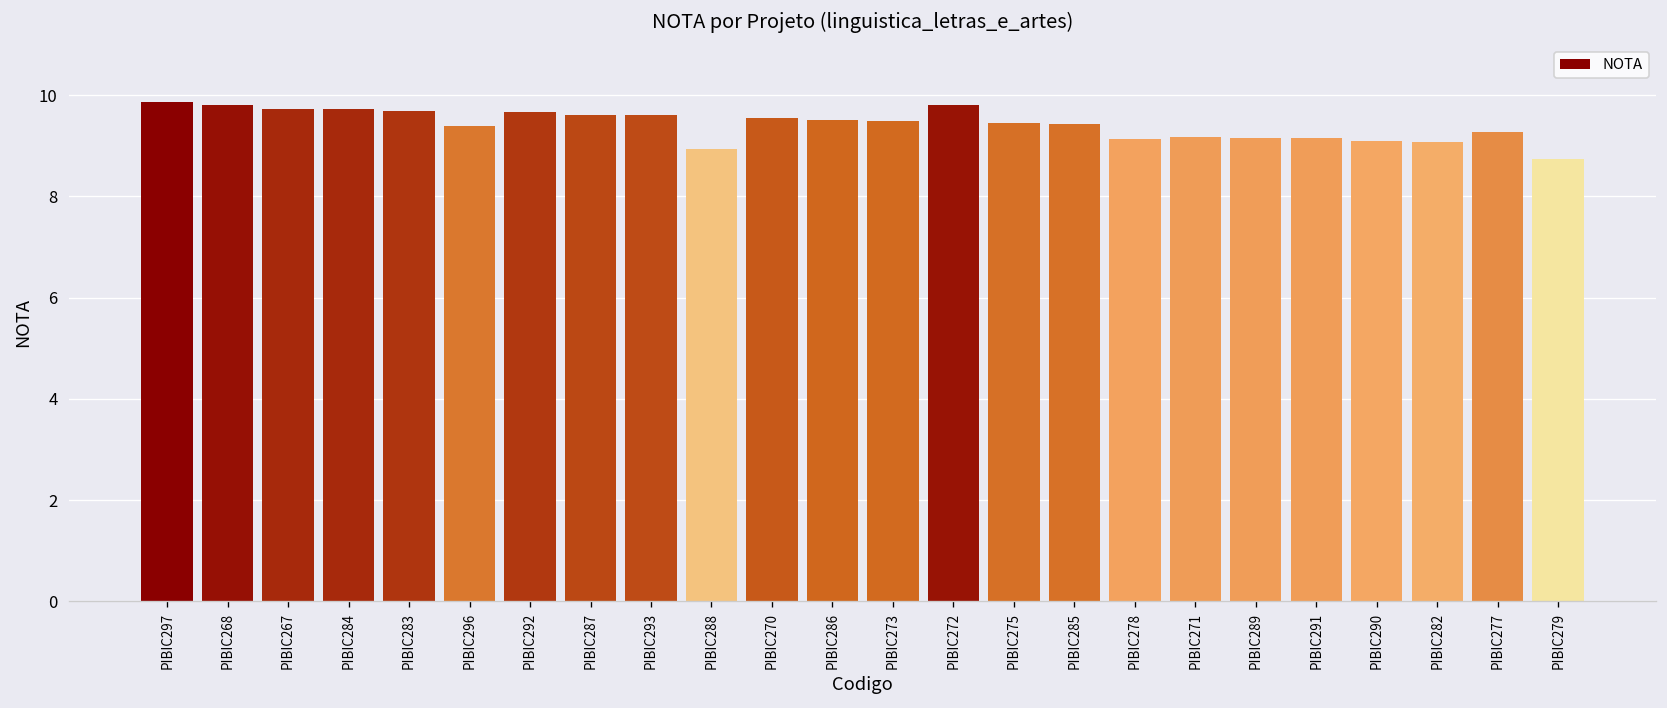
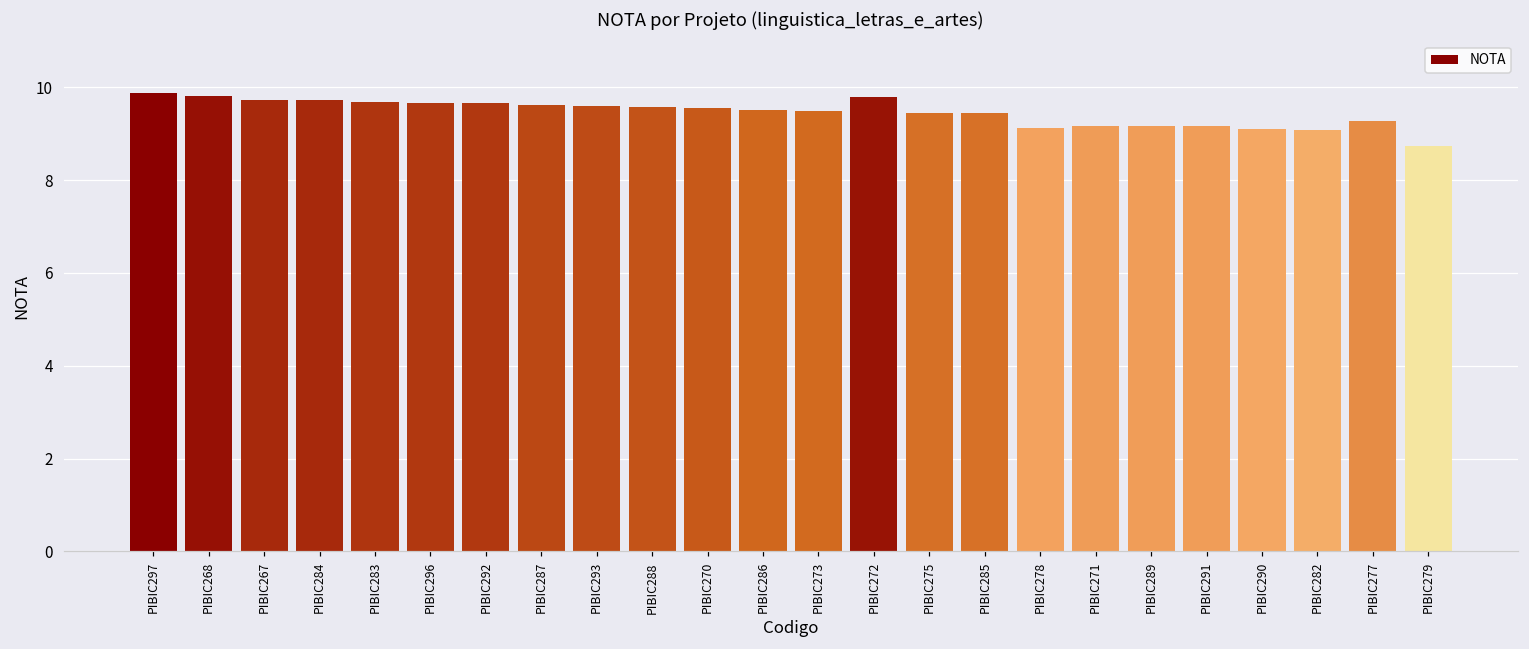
  {
    "PIBIC297": 9.9,
    "PIBIC268": 9.8,
    "PIBIC267": 9.7,
    "PIBIC284": 9.7,
    "PIBIC283": 9.7,
-   "PIBIC296": 9.4,
+   "PIBIC296": 9.7,
    "PIBIC292": 9.7,
    "PIBIC287": 9.6,
    "PIBIC293": 9.6,
-   "PIBIC288": 8.9,
+   "PIBIC288": 9.6,
    "PIBIC270": 9.6,
    "PIBIC286": 9.5,
    "PIBIC273": 9.5,
    "PIBIC272": 9.8,
    "PIBIC275": 9.5,
    "PIBIC285": 9.4,
    "PIBIC278": 9.1,
    "PIBIC271": 9.2,
    "PIBIC289": 9.2,
    "PIBIC291": 9.2,
    "PIBIC290": 9.1,
    "PIBIC282": 9.1,
    "PIBIC277": 9.3,
    "PIBIC279": 8.7
  }
